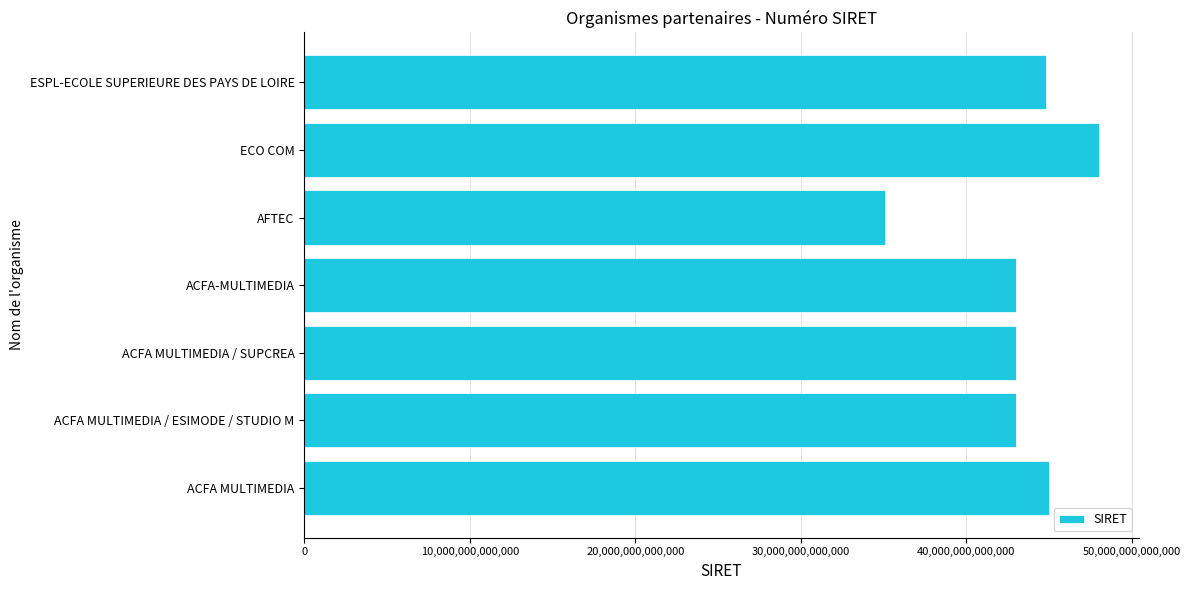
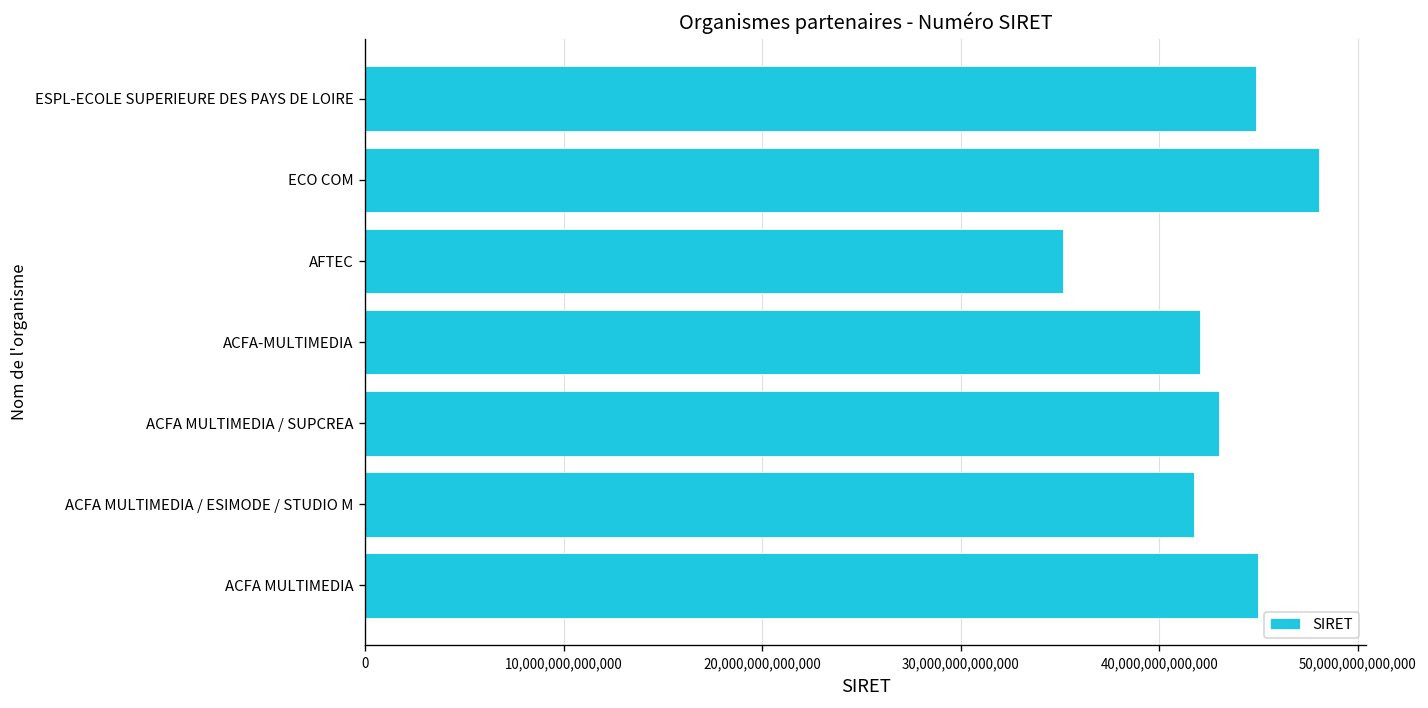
  {
    "ESPL-ECOLE SUPERIEURE DES PAYS DE LOIRE": "44,800,000,000,000",
    "ECO COM": "48,000,000,000,000",
    "AFTEC": "35,100,000,000,000",
-   "ACFA-MULTIMEDIA": "43,000,000,000,000",
+   "ACFA-MULTIMEDIA": "42,000,000,000,000",
    "ACFA MULTIMEDIA / SUPCREA": "43,000,000,000,000",
-   "ACFA MULTIMEDIA / ESIMODE / STUDIO M": "43,000,000,000,000",
+   "ACFA MULTIMEDIA / ESIMODE / STUDIO M": "41,700,000,000,000",
    "ACFA MULTIMEDIA": "45,000,000,000,000"
  }
